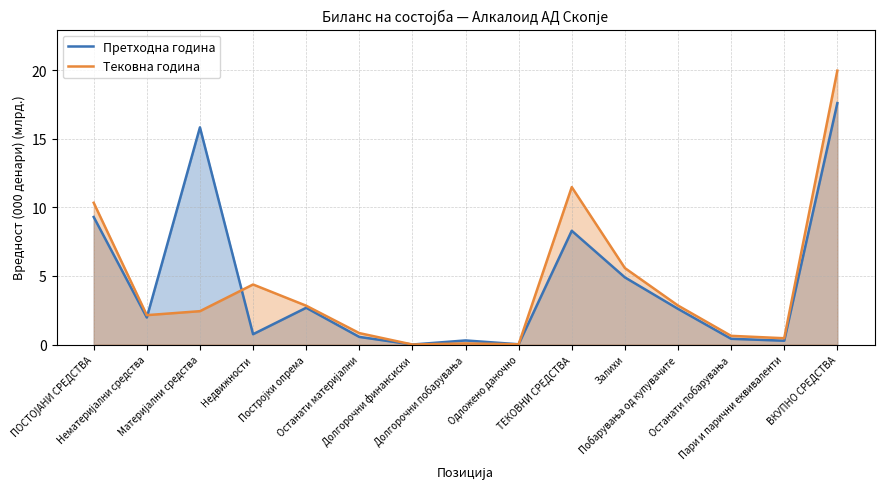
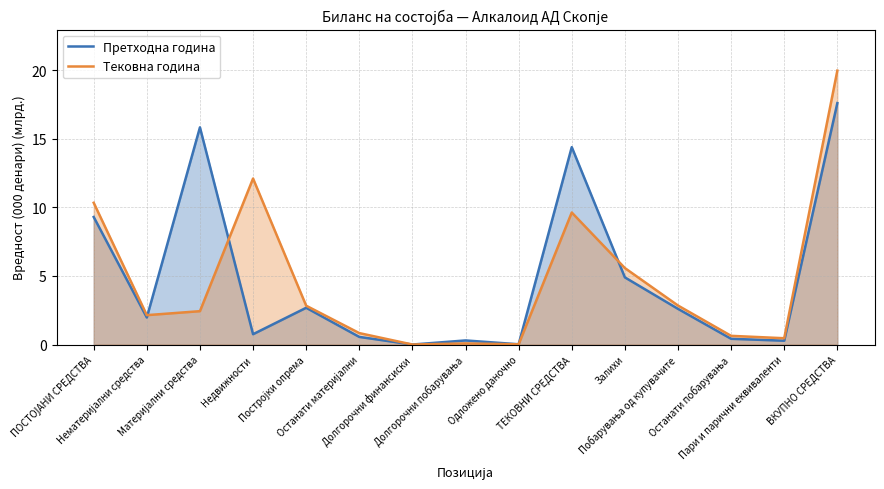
  {
    "Претходна година": {
      "ПОСТОЈАНИ СРЕДСТВА": 9.3,
      "Материјални средства": 15.8,
      "Недвижности": 0.8,
      "Останати материјални": 0.6,
      "Долгорочни побарувања": 0.3,
-     "ТЕКОВНИ СРЕДСТВА": 8.3,
+     "ТЕКОВНИ СРЕДСТВА": 14.4,
      "Залихи": 4.9,
      "Побарувања од купувачите": 2.6,
      "Останати побарувања": 0.4,
      "ВКУПНО СРЕДСТВА": 17.6
    },
    "Тековна година": {
      "ПОСТОЈАНИ СРЕДСТВА": 10.3,
      "Материјални средства": 2.4,
-     "Недвижности": 4.4,
+     "Недвижности": 12.1,
      "Останати материјални": 0.8,
      "Долгорочни побарувања": 0.1,
-     "ТЕКОВНИ СРЕДСТВА": 11.5,
+     "ТЕКОВНИ СРЕДСТВА": 9.6,
      "Залихи": 5.6,
      "Побарувања од купувачите": 2.8,
      "Останати побарувања": 0.6,
      "ВКУПНО СРЕДСТВА": 20.0
    }
  }
